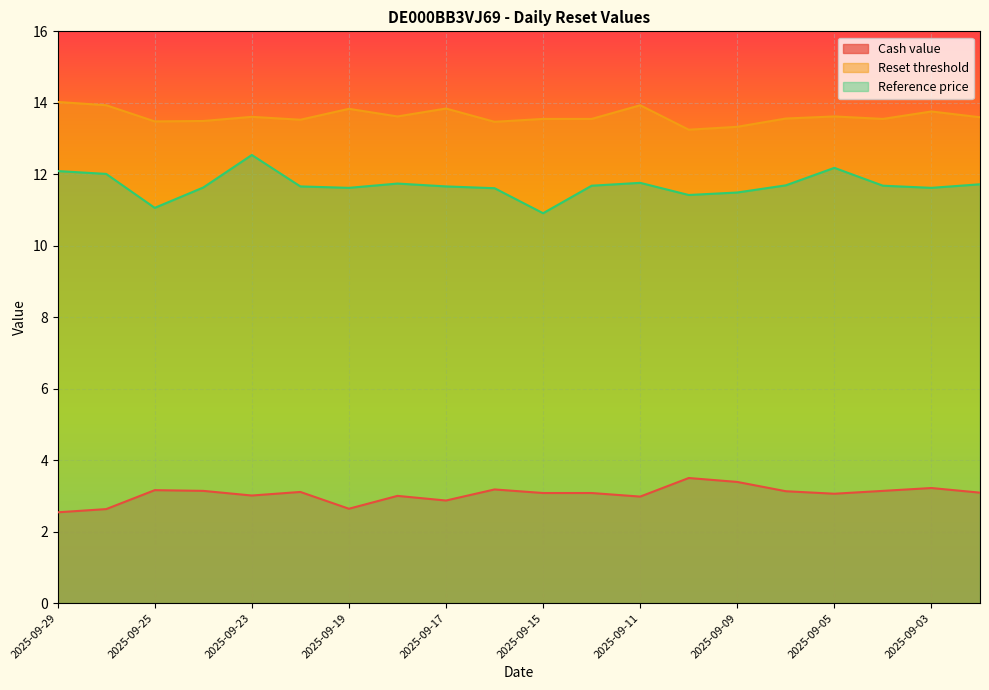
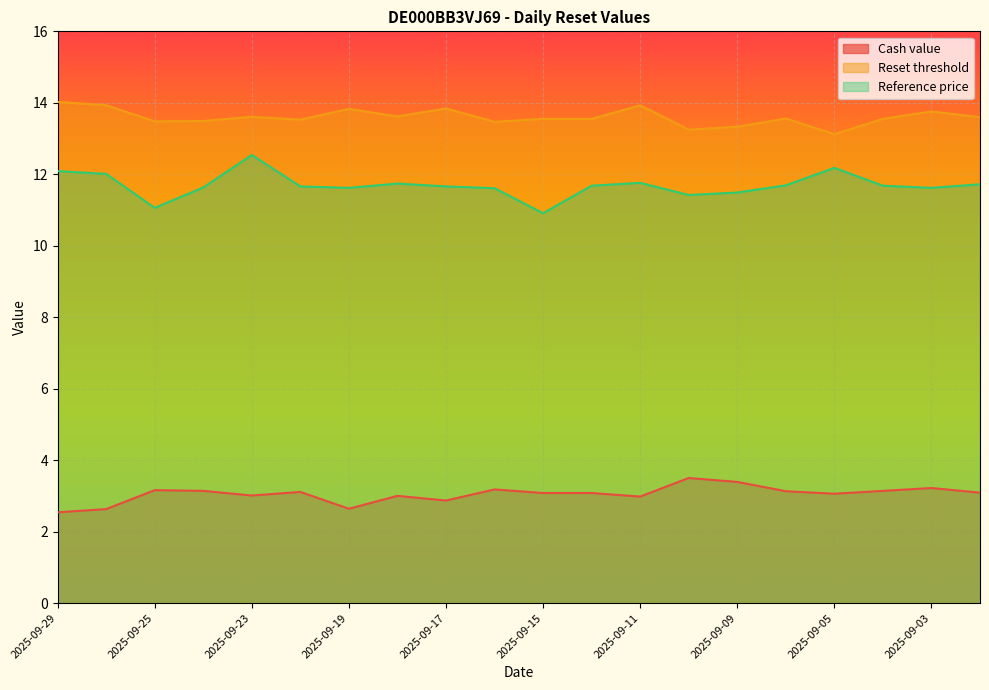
  {
    "Cash value": {
      "2025-09-29": 2.5,
      "2025-09-25": 3.2,
      "2025-09-23": 3.0,
      "2025-09-19": 2.6,
      "2025-09-17": 2.9,
      "2025-09-15": 3.1,
      "2025-09-11": 3.0,
      "2025-09-09": 3.4,
      "2025-09-05": 3.1,
      "2025-09-03": 3.2
    },
    "Reset threshold": {
      "2025-09-29": 14.0,
      "2025-09-25": 13.5,
      "2025-09-23": 13.6,
      "2025-09-19": 13.8,
      "2025-09-17": 13.8,
      "2025-09-15": 13.5,
      "2025-09-11": 13.9,
      "2025-09-09": 13.3,
-     "2025-09-05": 13.6,
+     "2025-09-05": 13.1,
      "2025-09-03": 13.8
    },
    "Reference price": {
      "2025-09-29": 12.1,
      "2025-09-25": 11.1,
      "2025-09-23": 12.5,
      "2025-09-19": 11.6,
      "2025-09-17": 11.7,
      "2025-09-15": 10.9,
      "2025-09-11": 11.8,
      "2025-09-09": 11.5,
      "2025-09-05": 12.2,
      "2025-09-03": 11.6
    }
  }
